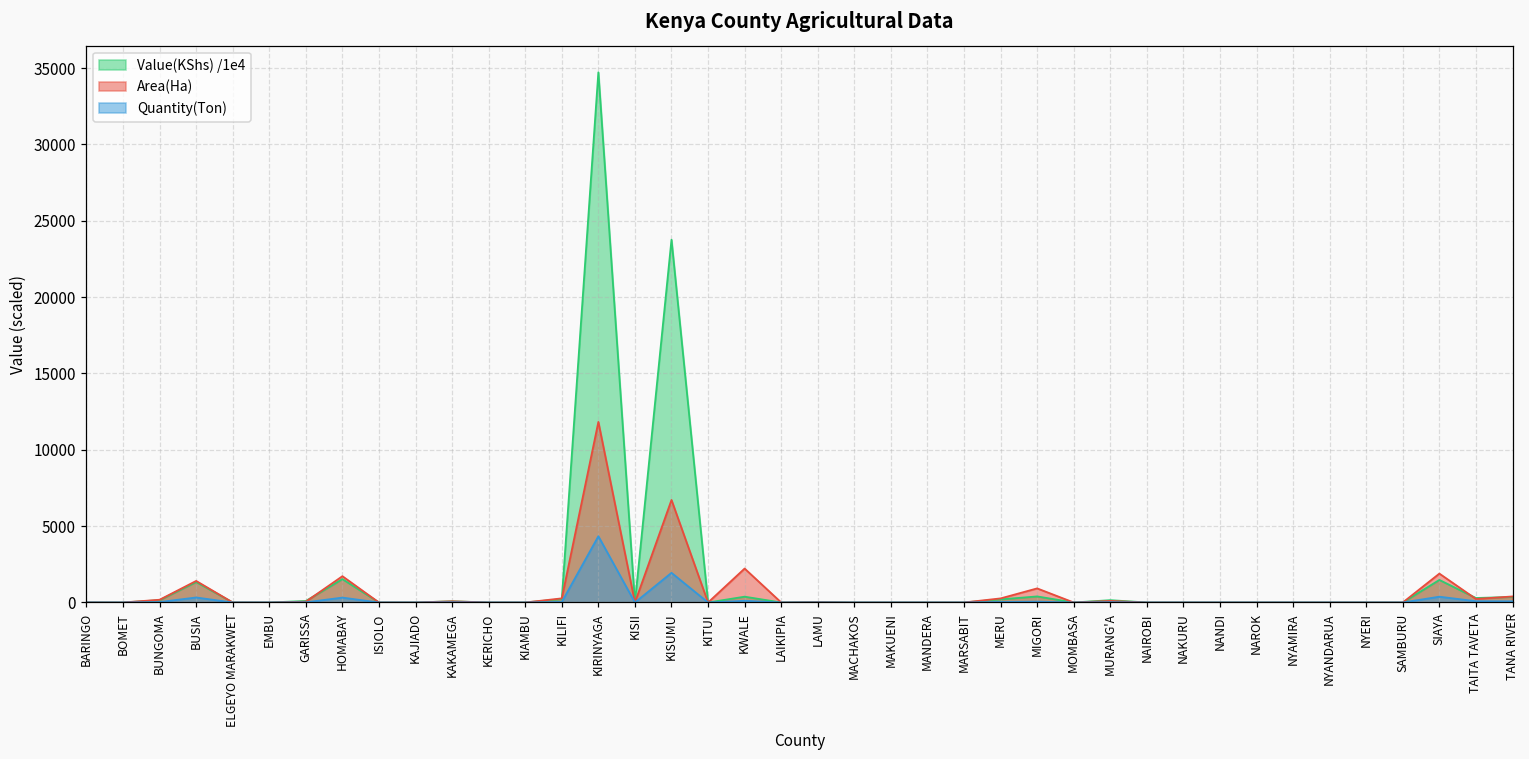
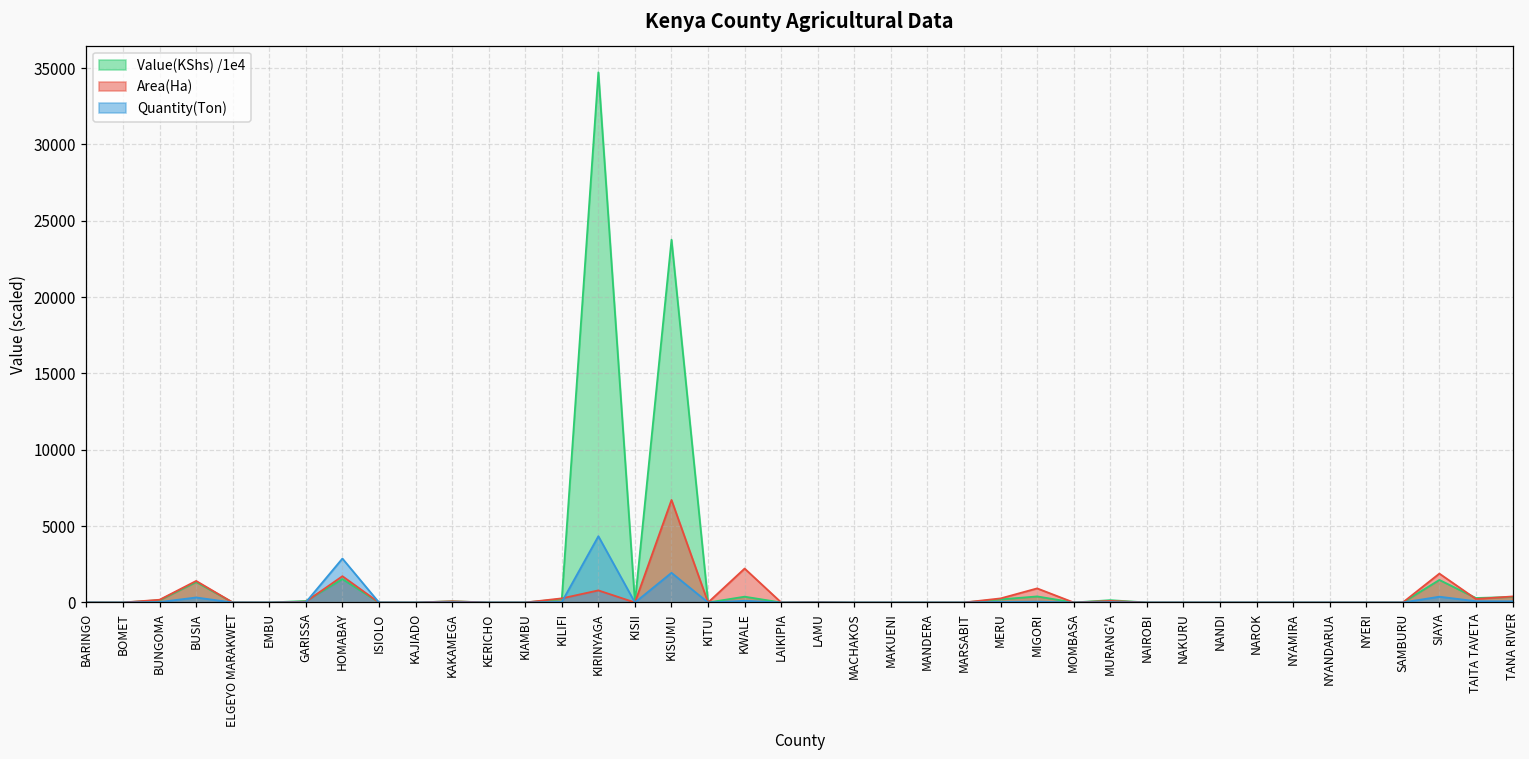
  {
    "Value(KShs) /1e4": {
      "HOMABAY": 1500,
      "KIRINYAGA": 34700,
      "KISUMU": 23800,
      "KWALE": 400,
      "MIGORI": 400,
      "SIAYA": 1500
    },
    "Area(Ha)": {
      "HOMABAY": 1700,
-     "KIRINYAGA": 11800,
+     "KIRINYAGA": 800,
      "KISUMU": 6700,
      "KWALE": 2200,
      "MIGORI": 900,
      "SIAYA": 1900
    },
    "Quantity(Ton)": {
      "BUSIA": 300,
-     "HOMABAY": 300,
+     "HOMABAY": 2900,
      "KILIFI": 0,
      "KIRINYAGA": 4300,
      "KISUMU": 1900,
      "KWALE": 100,
      "MIGORI": 100,
      "SIAYA": 400,
      "TANA RIVER": 100
    }
  }
